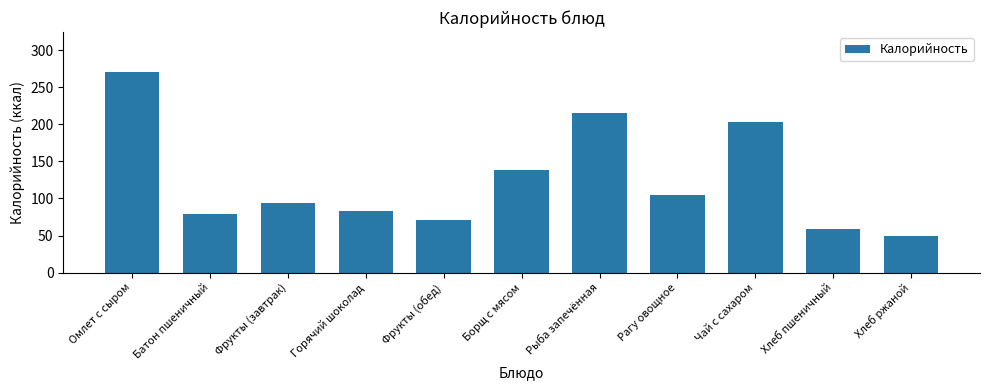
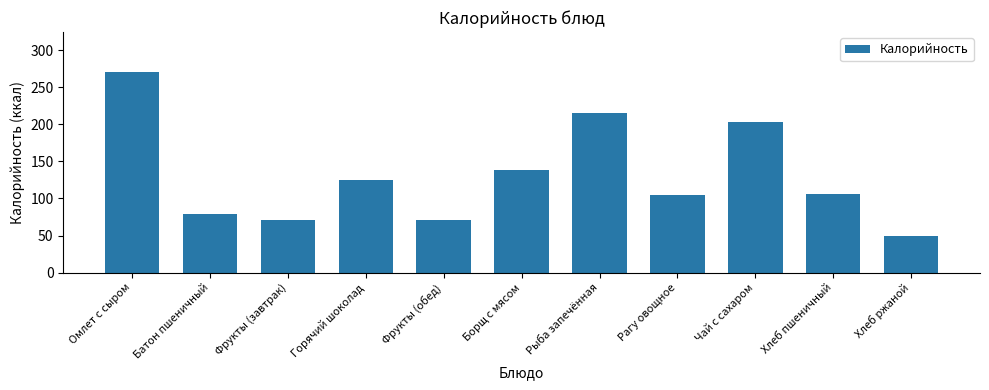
  {
    "Омлет с сыром": 270,
    "Батон пшеничный": 80,
-   "Фрукты (завтрак)": 90,
-   "Горячий шоколад": 80,
+   "Фрукты (завтрак)": 70,
+   "Горячий шоколад": 130,
    "Фрукты (обед)": 70,
    "Борщ с мясом": 140,
    "Рыба запечённая": 220,
    "Рагу овощное": 110,
    "Чай с сахаром": 200,
-   "Хлеб пшеничный": 60,
+   "Хлеб пшеничный": 110,
    "Хлеб ржаной": 50
  }
